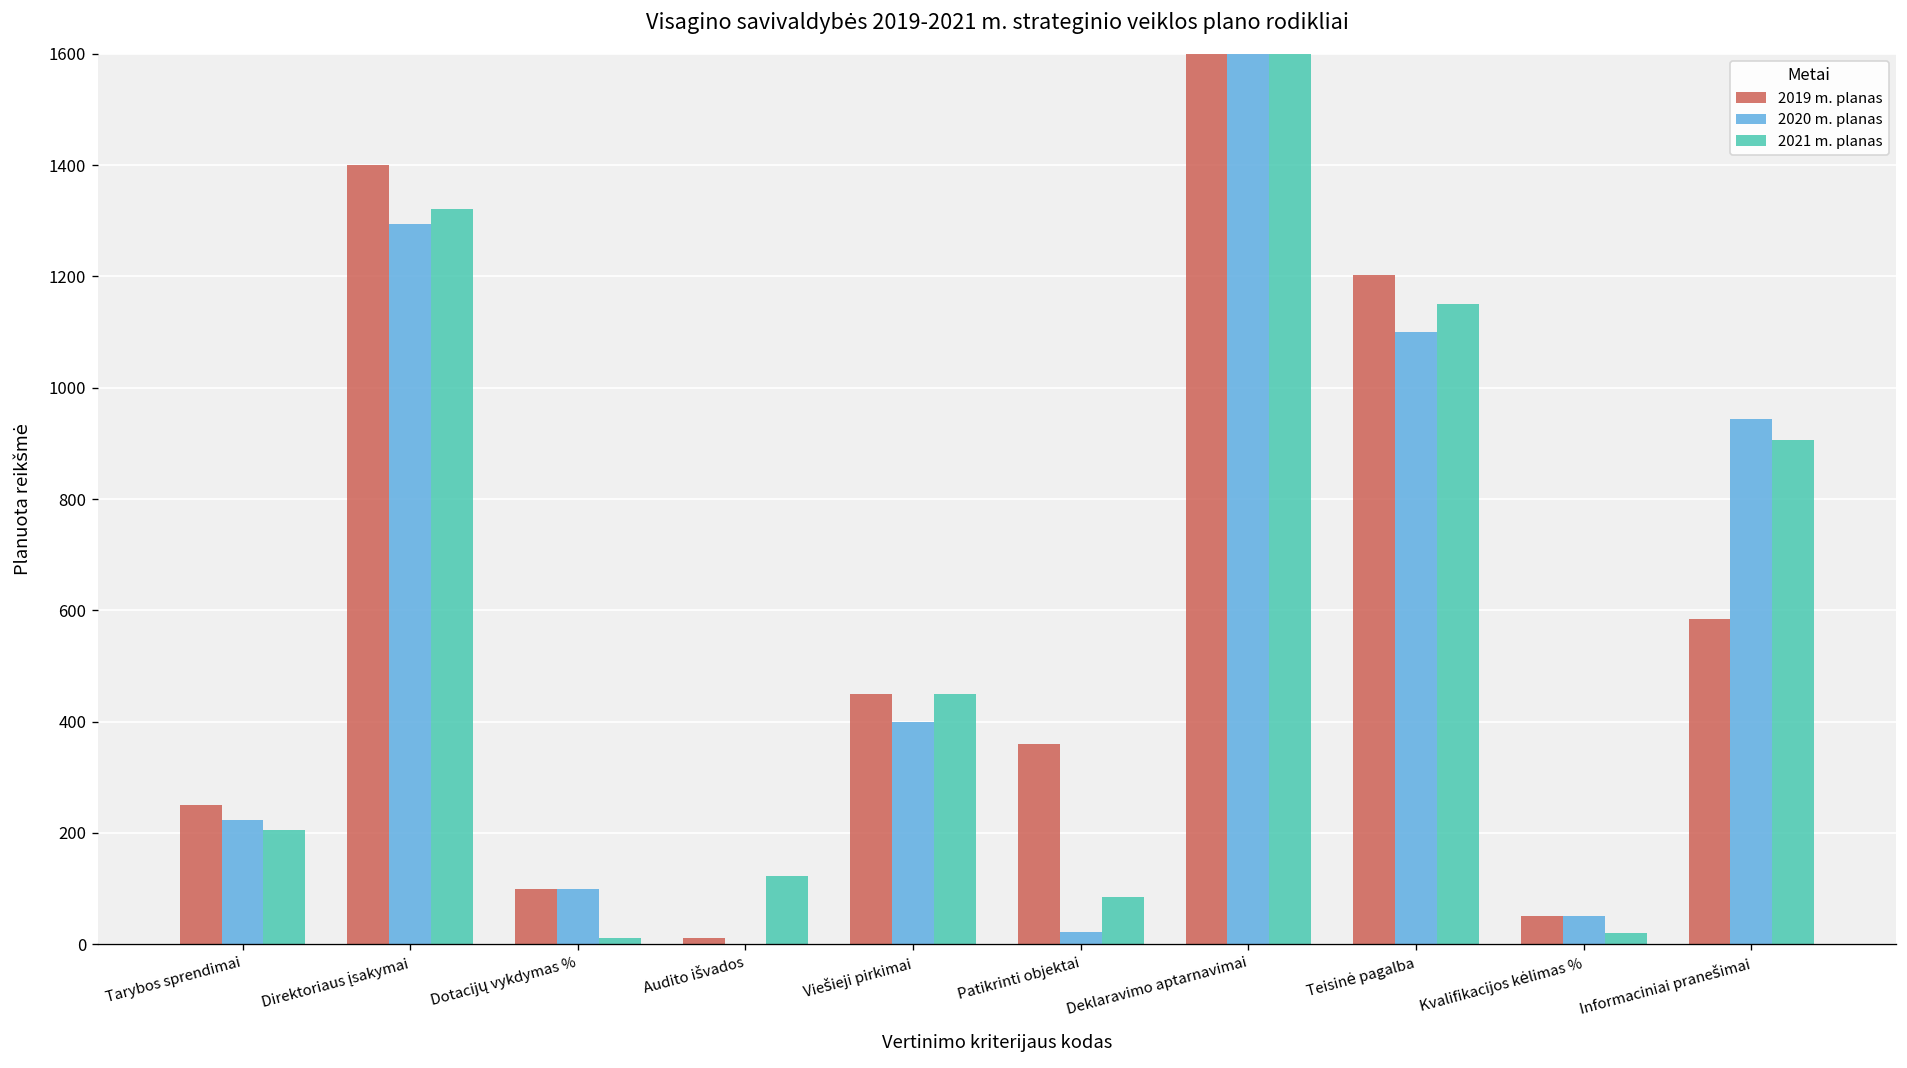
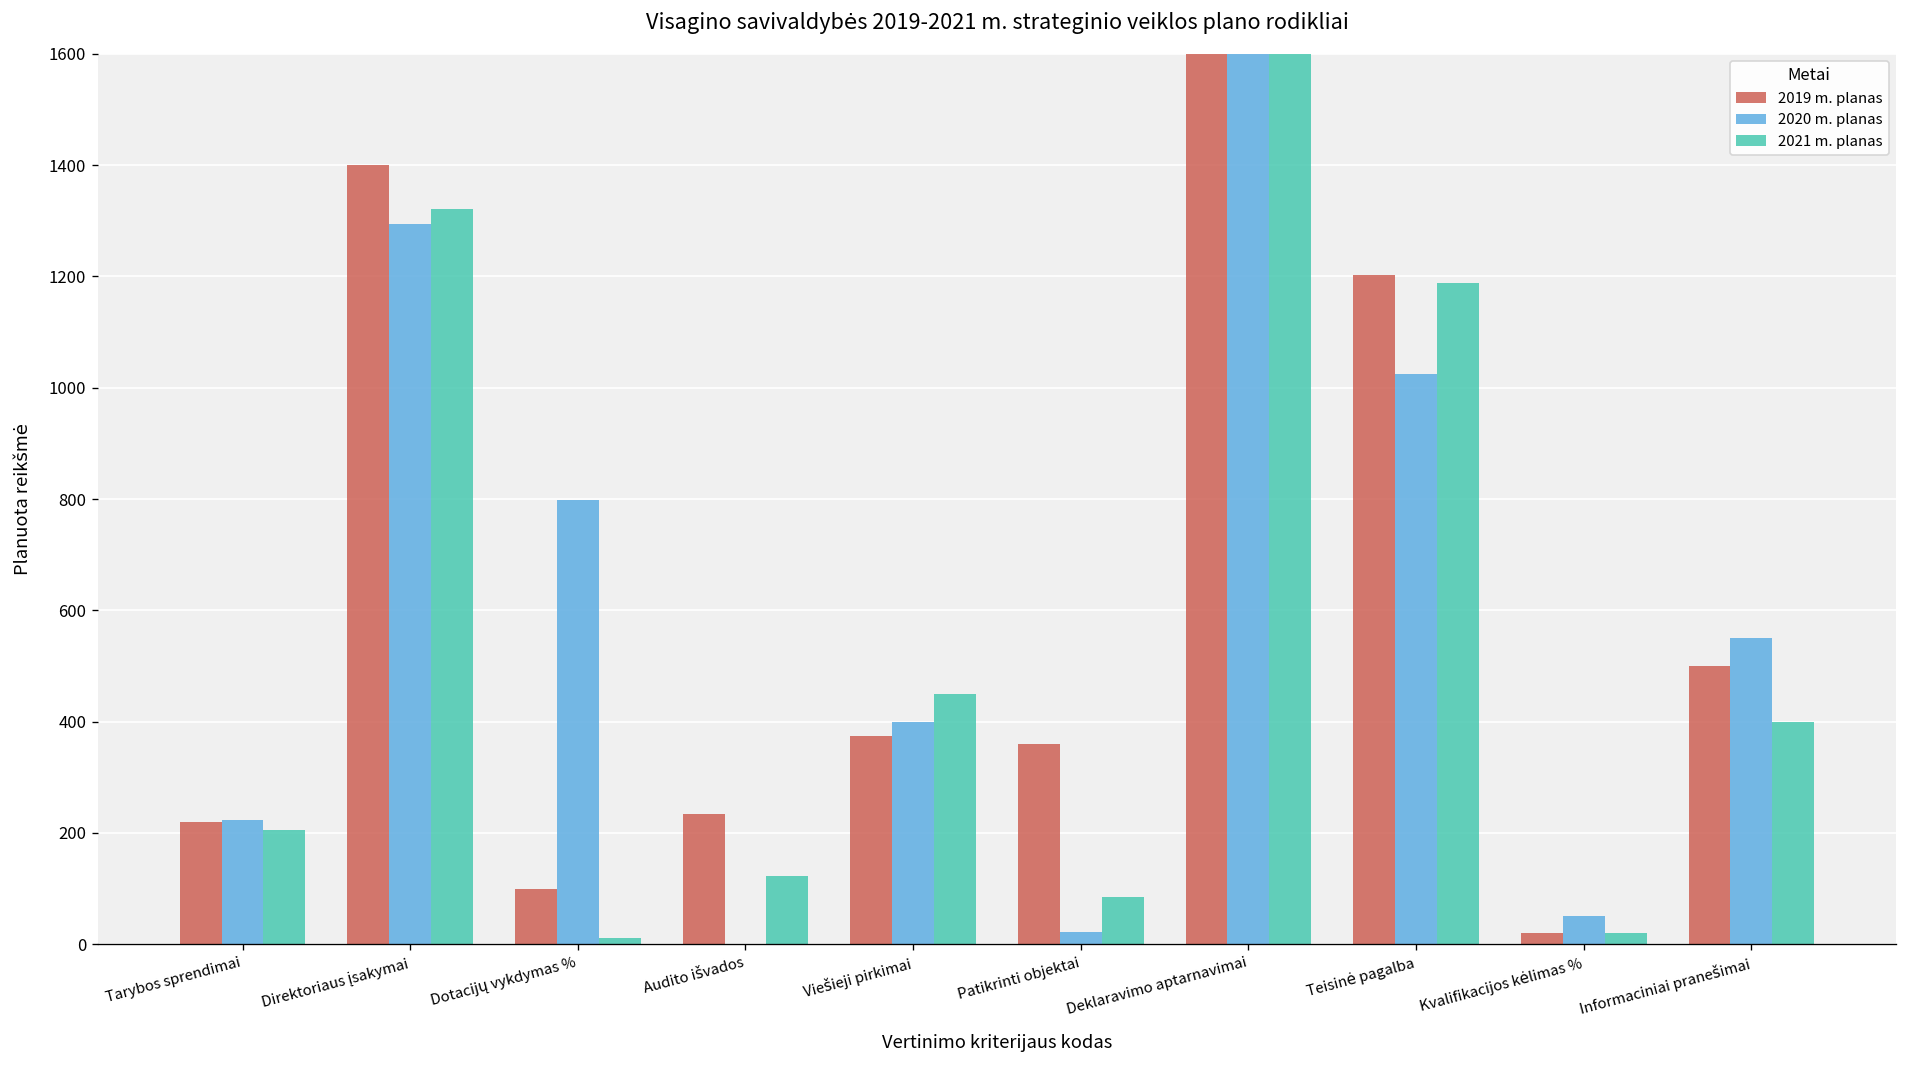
  {
    "2019 m. planas": {
-     "Tarybos sprendimai": 250,
+     "Tarybos sprendimai": 220,
      "Direktoriaus įsakymai": 1400,
      "Dotacijų vykdymas %": 100,
-     "Audito išvados": 10,
-     "Viešieji pirkimai": 450,
+     "Audito išvados": 230,
+     "Viešieji pirkimai": 380,
      "Patikrinti objektai": 360,
      "Teisinė pagalba": 1200,
-     "Kvalifikacijos kėlimas %": 50,
-     "Informaciniai pranešimai": 590
+     "Kvalifikacijos kėlimas %": 20,
+     "Informaciniai pranešimai": 500
    },
    "2020 m. planas": {
      "Tarybos sprendimai": 220,
      "Direktoriaus įsakymai": 1300,
-     "Dotacijų vykdymas %": 100,
+     "Dotacijų vykdymas %": 800,
      "Viešieji pirkimai": 400,
      "Patikrinti objektai": 20,
-     "Teisinė pagalba": 1100,
+     "Teisinė pagalba": 1030,
      "Kvalifikacijos kėlimas %": 50,
-     "Informaciniai pranešimai": 940
+     "Informaciniai pranešimai": 550
    },
    "2021 m. planas": {
      "Tarybos sprendimai": 210,
      "Direktoriaus įsakymai": 1320,
      "Dotacijų vykdymas %": 10,
      "Audito išvados": 120,
      "Viešieji pirkimai": 450,
      "Patikrinti objektai": 90,
-     "Teisinė pagalba": 1150,
+     "Teisinė pagalba": 1190,
      "Kvalifikacijos kėlimas %": 20,
-     "Informaciniai pranešimai": 910
+     "Informaciniai pranešimai": 400
    }
  }
